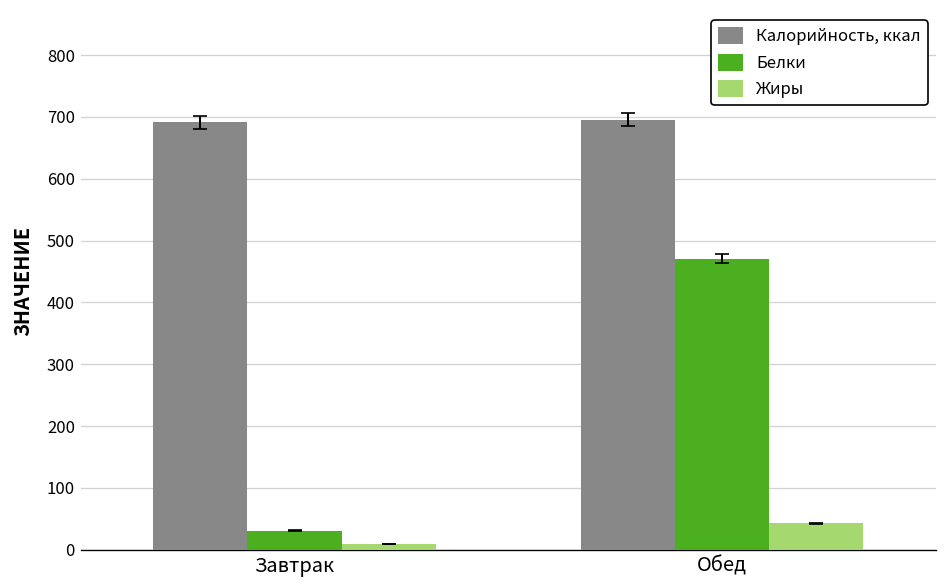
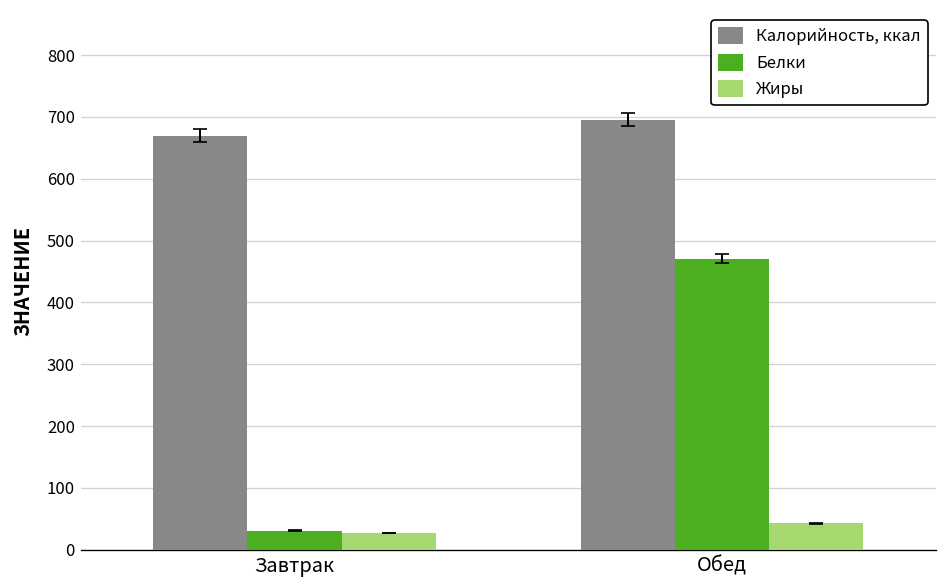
  {
    "Калорийность, ккал": {
-     "Завтрак": 690,
+     "Завтрак": 670,
      "Обед": 700
    },
    "Белки": {
      "Завтрак": 30,
      "Обед": 470
    },
    "Жиры": {
-     "Завтрак": 10,
+     "Завтрак": 30,
      "Обед": 40
    }
  }
